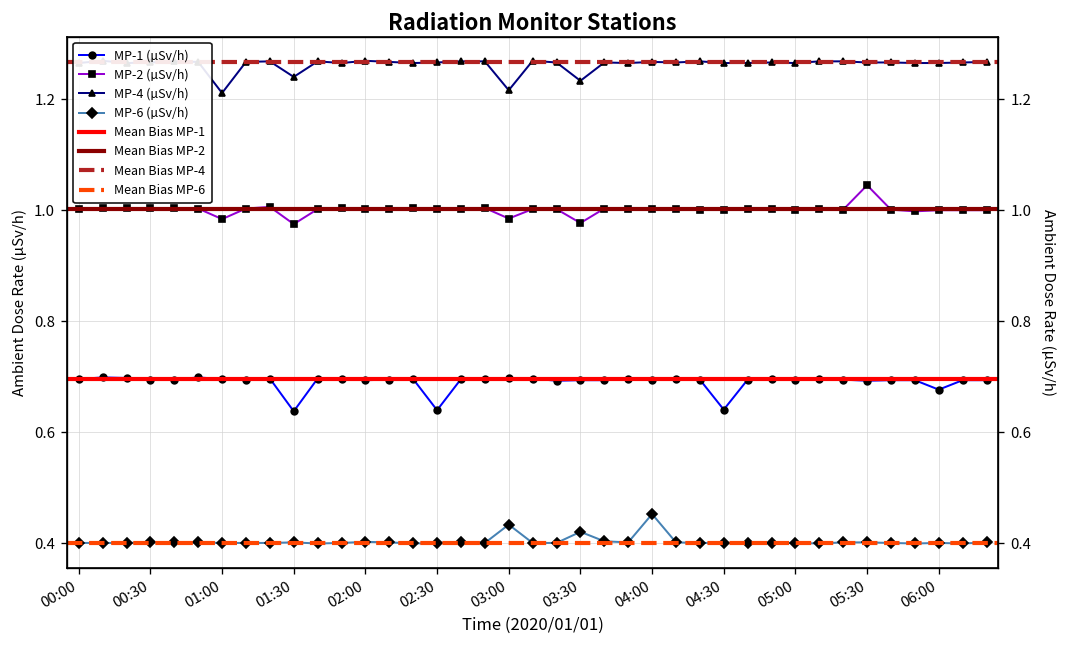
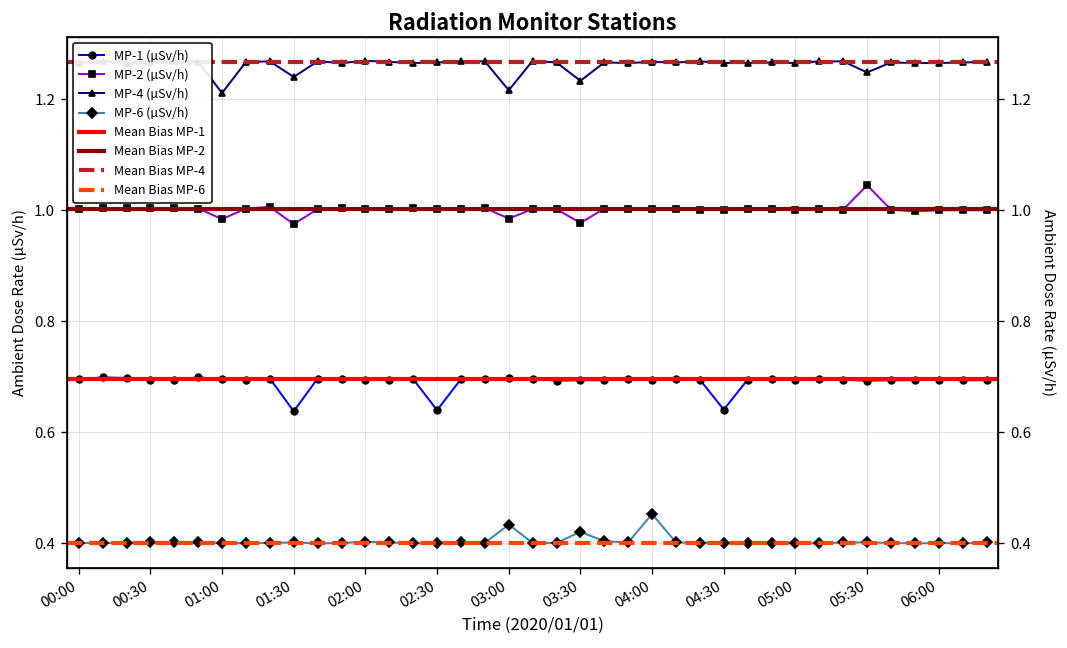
  {
    "MP-1 (µSv/h)": {
      "00:00": 0.70,
      "00:30": 0.70,
      "01:00": 0.70,
      "01:30": 0.64,
      "02:00": 0.69,
      "02:30": 0.64,
      "03:00": 0.70,
      "03:30": 0.69,
      "04:00": 0.70,
      "04:30": 0.64,
      "05:00": 0.69,
      "05:30": 0.69,
-     "06:00": 0.68
+     "06:00": 0.70
    },
    "MP-2 (µSv/h)": {
      "00:00": 1.00,
      "00:30": 1.00,
      "01:00": 0.98,
      "01:30": 0.98,
      "02:00": 1.00,
      "02:30": 1.00,
      "03:00": 0.99,
      "03:30": 0.98,
      "04:00": 1.00,
      "04:30": 1.00,
      "05:00": 1.00,
      "05:30": 1.05,
      "06:00": 1.00
    },
    "MP-4 (µSv/h)": {
      "01:00": 1.21,
      "01:30": 1.24,
      "02:00": 1.27,
      "02:30": 1.27,
      "03:00": 1.22,
      "03:30": 1.23,
      "04:00": 1.27,
      "04:30": 1.27,
      "05:00": 1.27,
-     "05:30": 1.27,
+     "05:30": 1.25,
      "06:00": 1.27
    },
    "MP-6 (µSv/h)": {
      "00:00": 0.40,
      "00:30": 0.40,
      "01:00": 0.40,
      "01:30": 0.40,
      "02:00": 0.40,
      "02:30": 0.40,
      "03:00": 0.43,
      "03:30": 0.42,
      "04:00": 0.45,
      "04:30": 0.40,
      "05:00": 0.40,
      "05:30": 0.40,
      "06:00": 0.40
    }
  }
